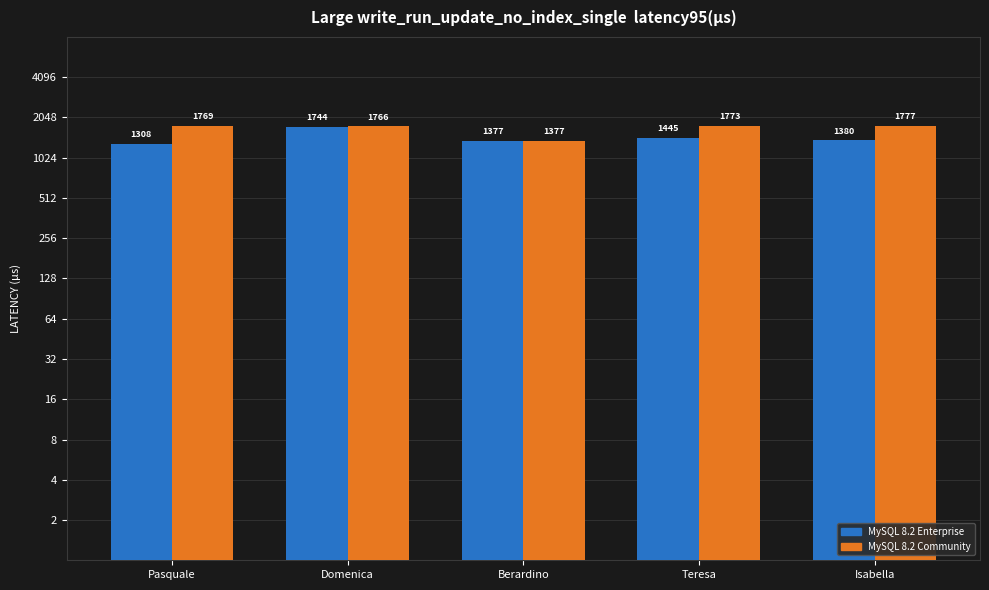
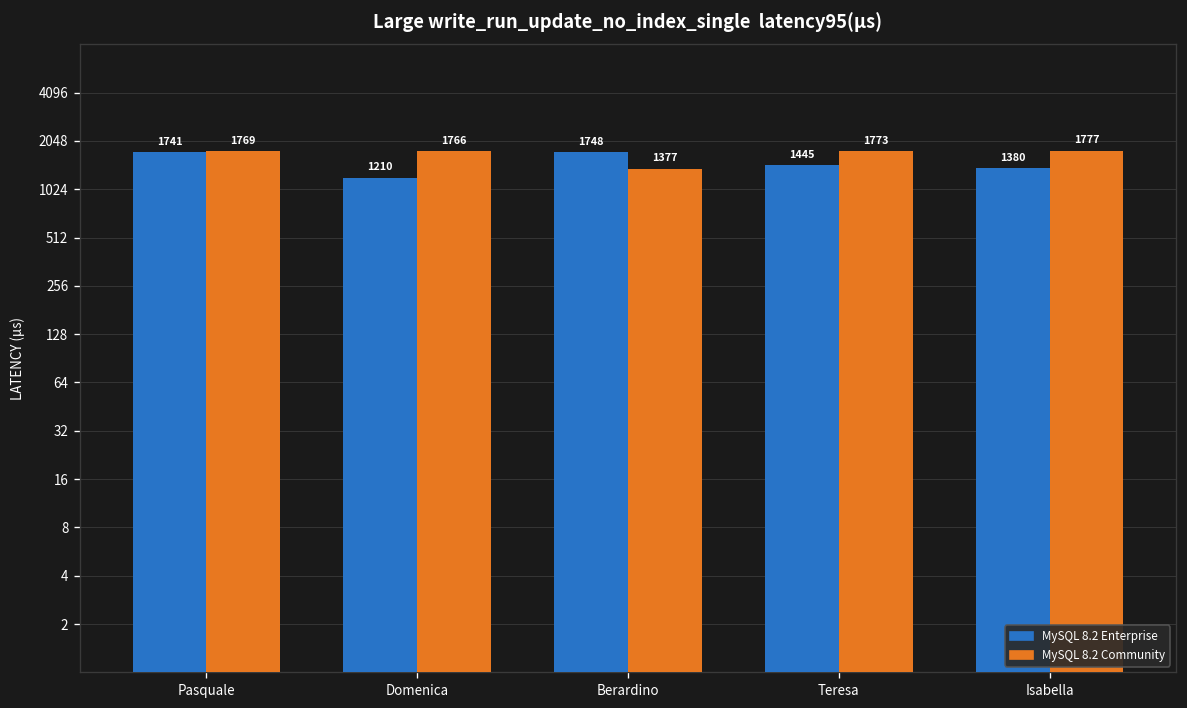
  {
    "MySQL 8.2 Enterprise": {
-     "Pasquale": 1308,
-     "Domenica": 1744,
-     "Berardino": 1377,
+     "Pasquale": 1741,
+     "Domenica": 1210,
+     "Berardino": 1748,
      "Teresa": 1445,
      "Isabella": 1380
    },
    "MySQL 8.2 Community": {
      "Pasquale": 1769,
      "Domenica": 1766,
      "Berardino": 1377,
      "Teresa": 1773,
      "Isabella": 1777
    }
  }
